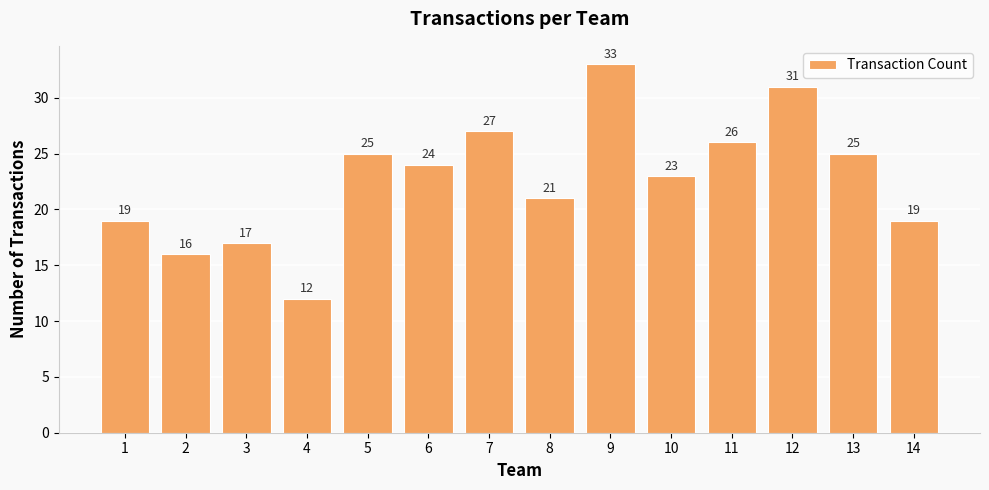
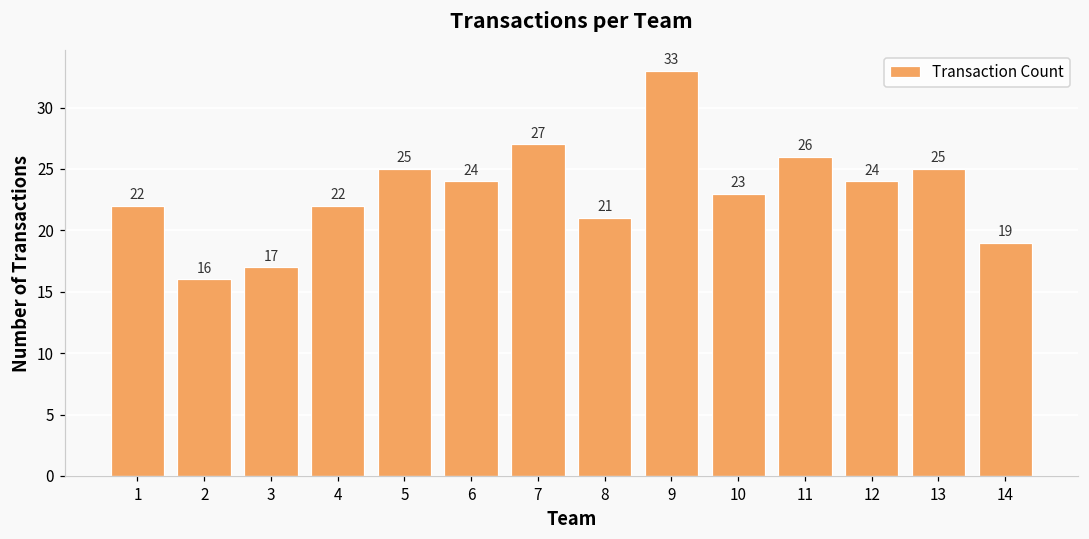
  {
-   "1": 19,
+   "1": 22,
    "2": 16,
    "3": 17,
-   "4": 12,
+   "4": 22,
    "5": 25,
    "6": 24,
    "7": 27,
    "8": 21,
    "9": 33,
    "10": 23,
    "11": 26,
-   "12": 31,
+   "12": 24,
    "13": 25,
    "14": 19
  }
